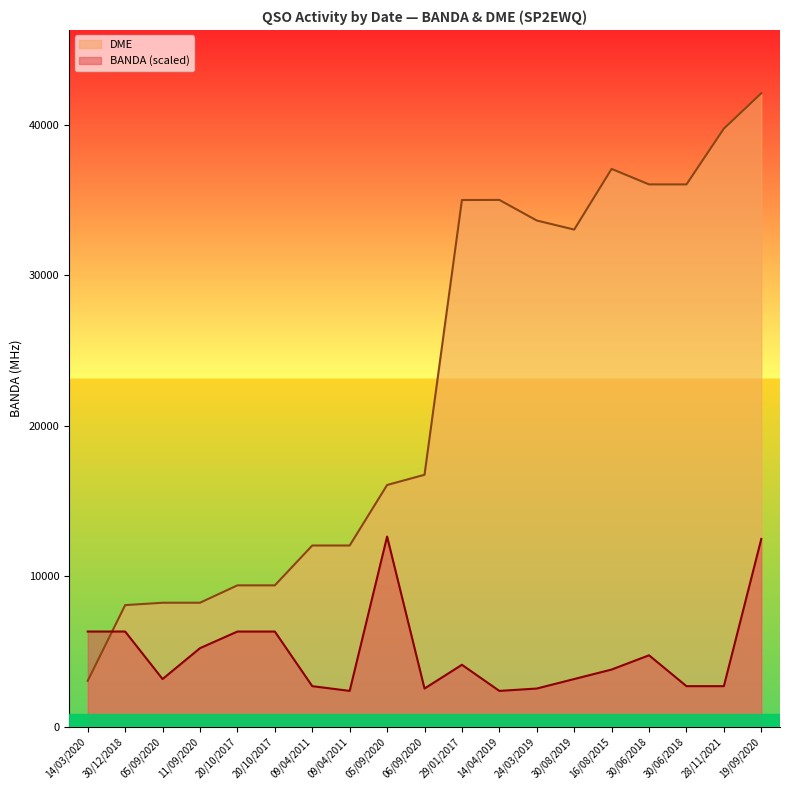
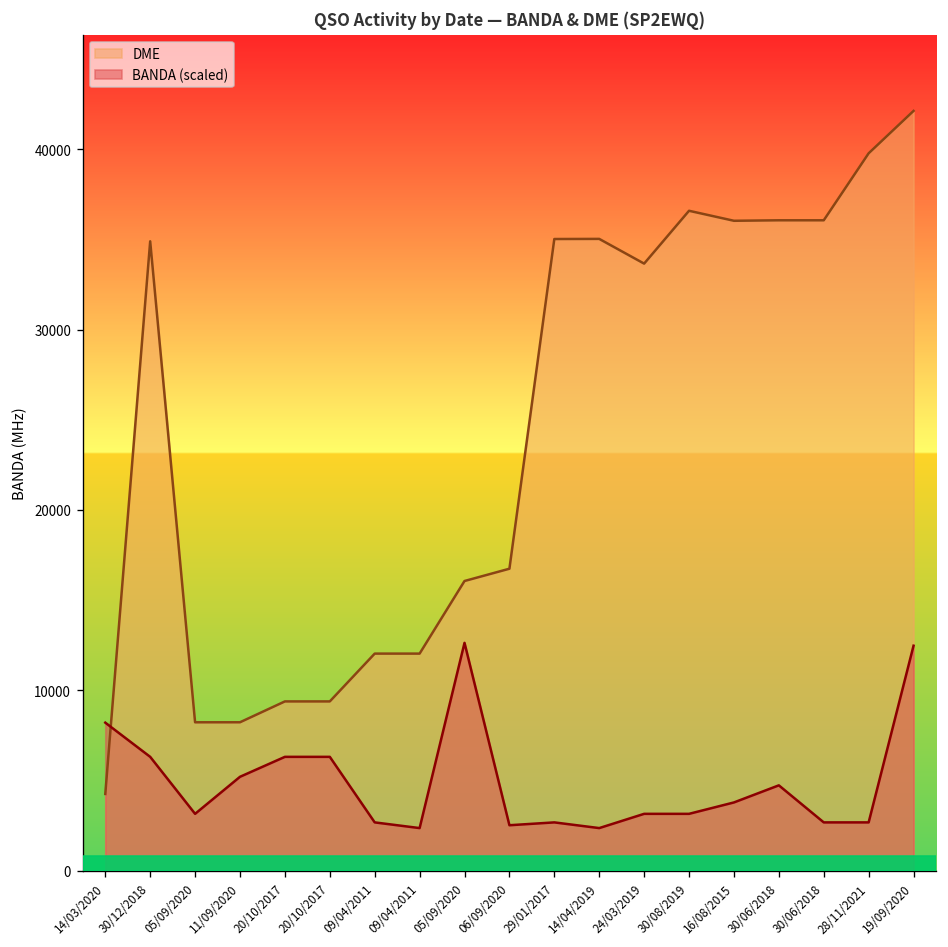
  {
    "DME": {
-     "14/03/2020": 3000,
-     "30/12/2018": 8100,
+     "14/03/2020": 4300,
+     "30/12/2018": 34900,
      "11/09/2020": 8200,
      "06/09/2020": 16700,
      "29/01/2017": 35000,
      "14/04/2019": 35000,
      "24/03/2019": 33700,
-     "30/08/2019": 33100,
-     "16/08/2015": 37100,
+     "30/08/2019": 36600,
+     "16/08/2015": 36000,
      "28/11/2021": 39800,
      "19/09/2020": 42100
    },
    "BANDA (scaled)": {
-     "14/03/2020": 6300,
+     "14/03/2020": 8200,
      "30/12/2018": 6300,
      "11/09/2020": 5200,
      "06/09/2020": 2500,
-     "29/01/2017": 4100,
+     "29/01/2017": 2700,
      "14/04/2019": 2400,
-     "24/03/2019": 2500,
+     "24/03/2019": 3200,
      "30/08/2019": 3200,
      "16/08/2015": 3800,
      "28/11/2021": 2700,
      "19/09/2020": 12500
    }
  }
